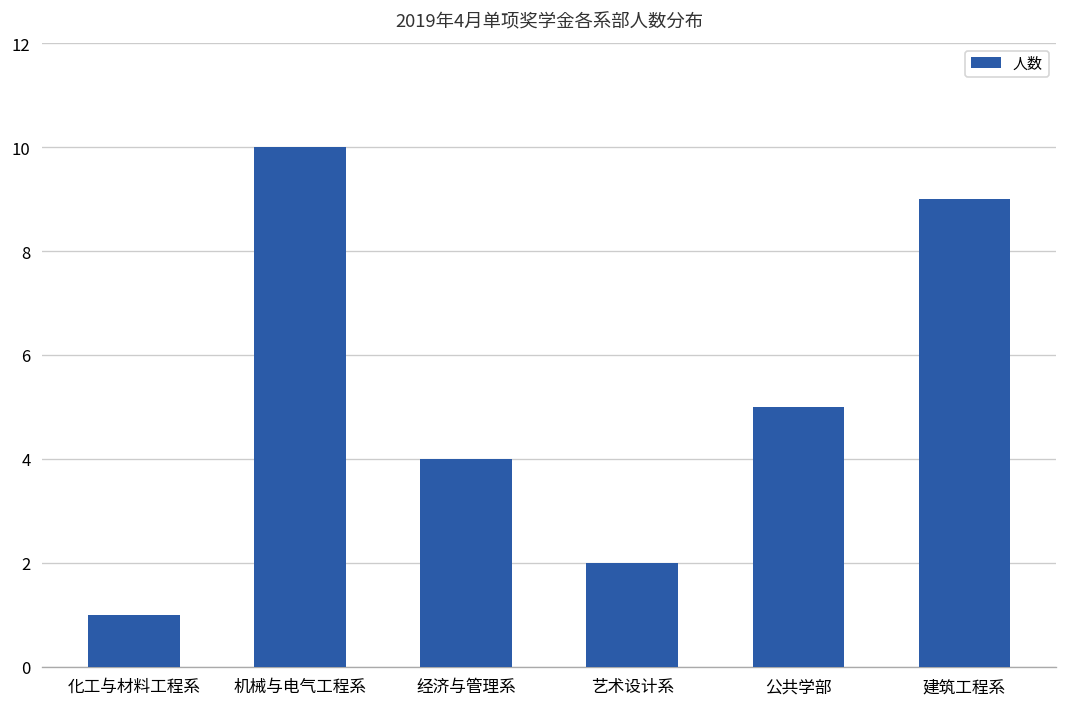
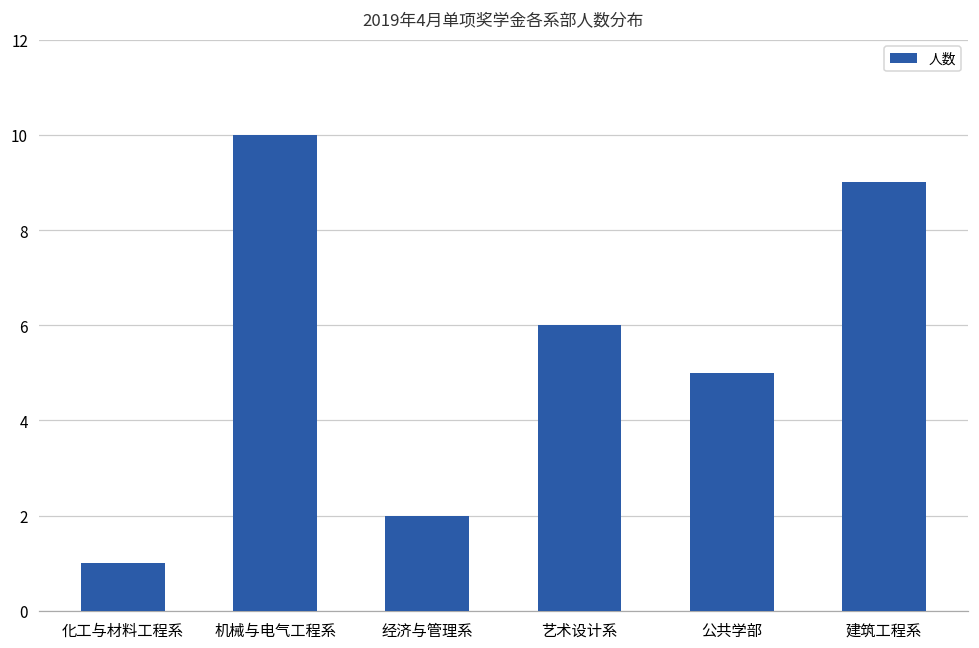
  {
    "化工与材料工程系": 1,
    "机械与电气工程系": 10,
-   "经济与管理系": 4,
-   "艺术设计系": 2,
+   "经济与管理系": 2,
+   "艺术设计系": 6,
    "公共学部": 5,
    "建筑工程系": 9
  }
